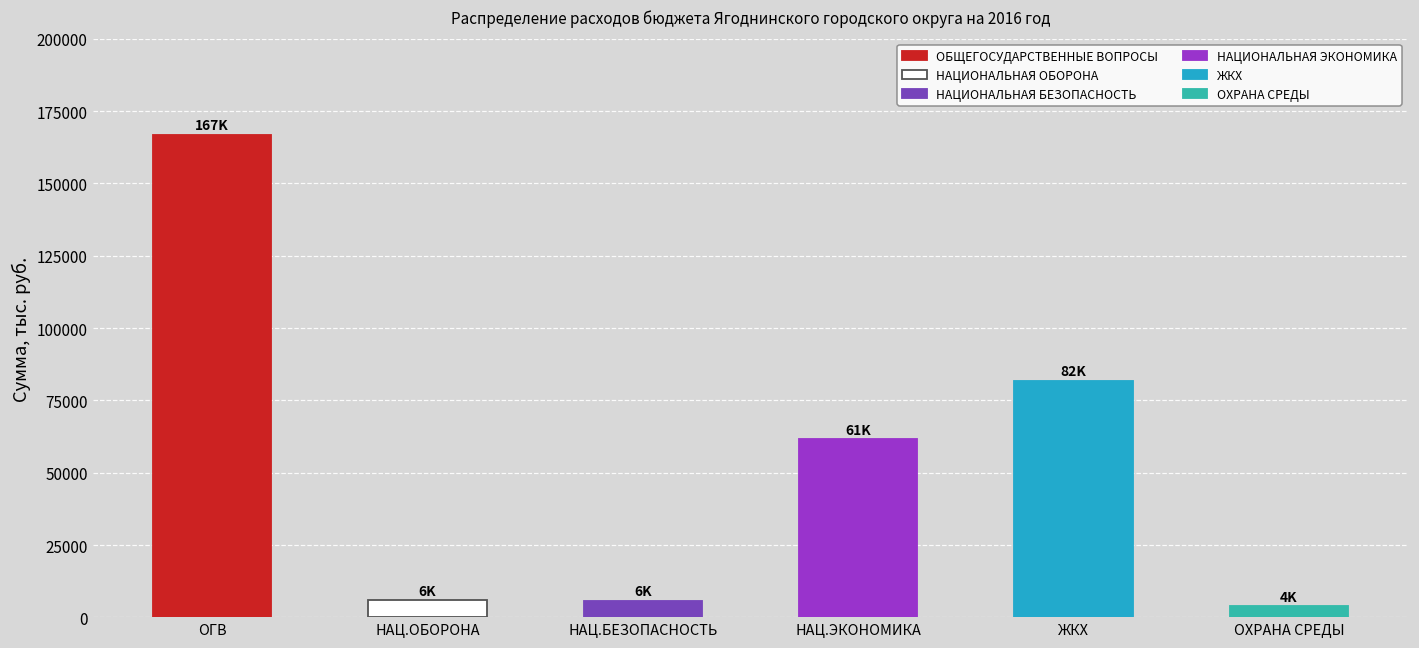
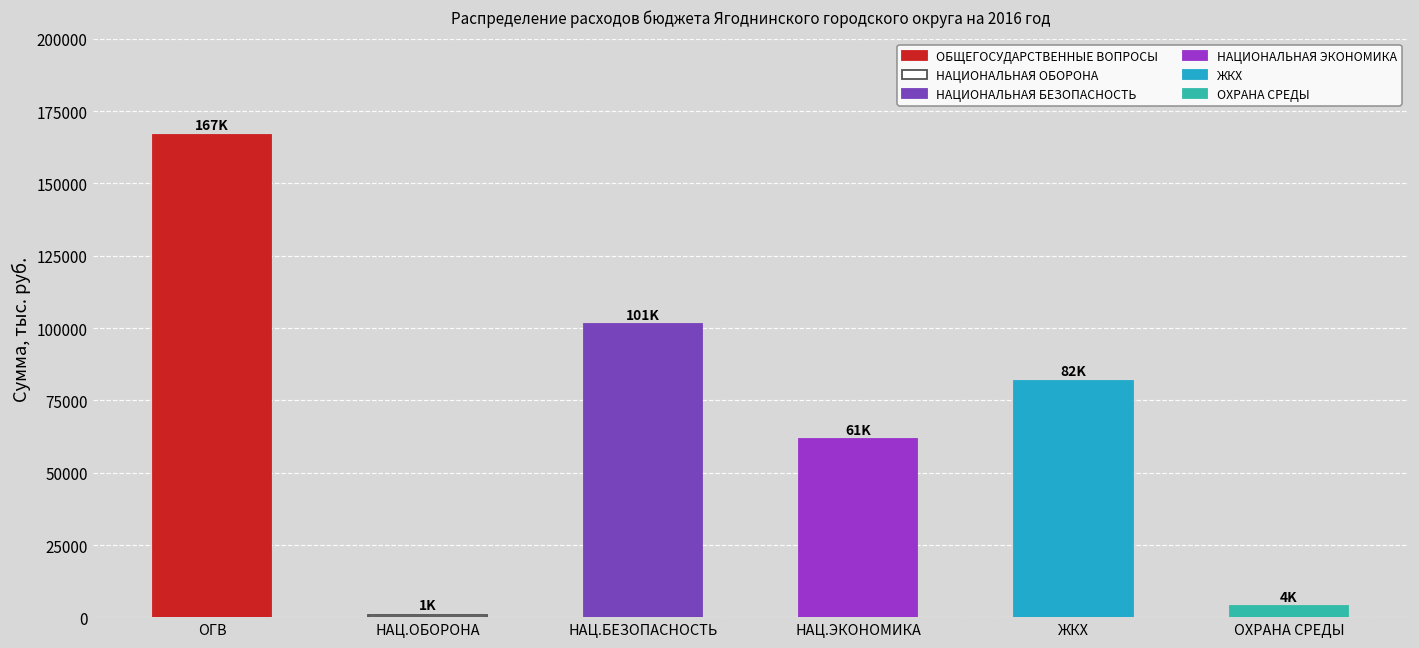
  {
    "ОГВ": "167K",
-   "НАЦ.ОБОРОНА": "6K",
-   "НАЦ.БЕЗОПАСНОСТЬ": "6K",
+   "НАЦ.ОБОРОНА": "1K",
+   "НАЦ.БЕЗОПАСНОСТЬ": "101K",
    "НАЦ.ЭКОНОМИКА": "61K",
    "ЖКХ": "82K",
    "ОХРАНА СРЕДЫ": "4K"
  }
